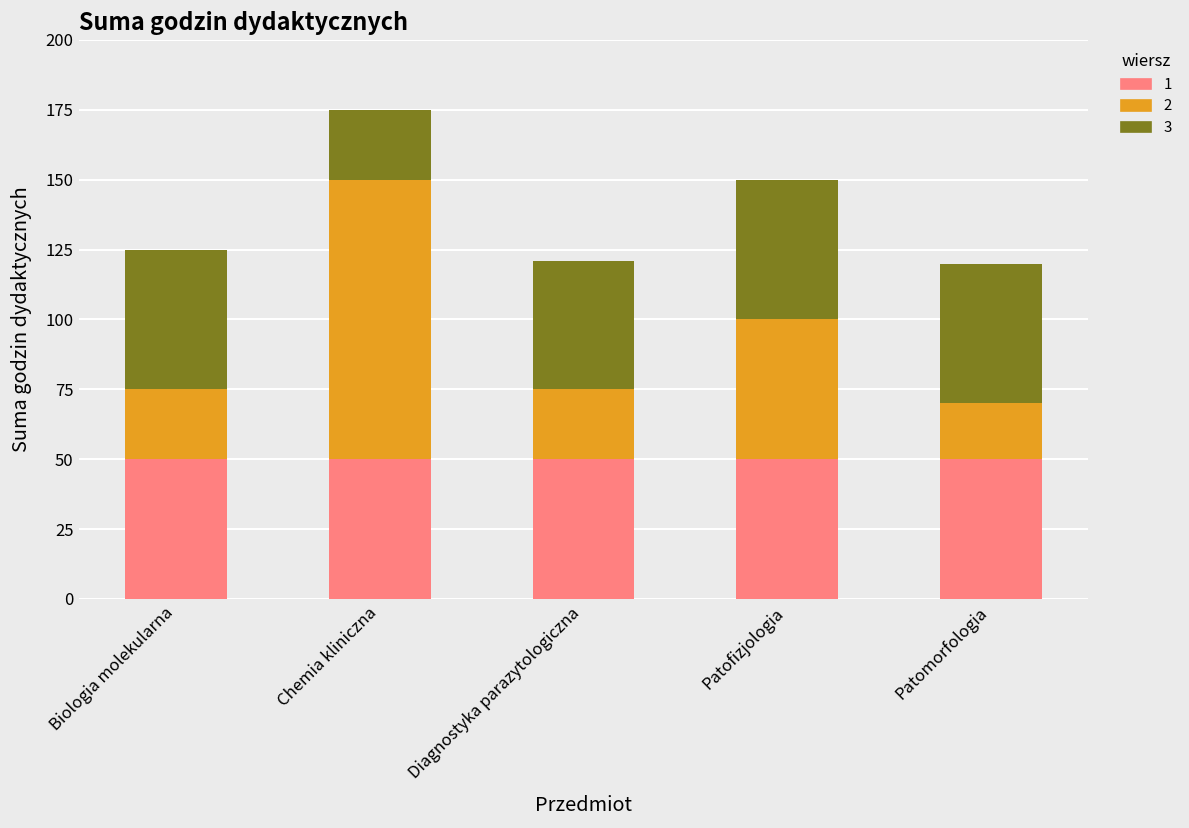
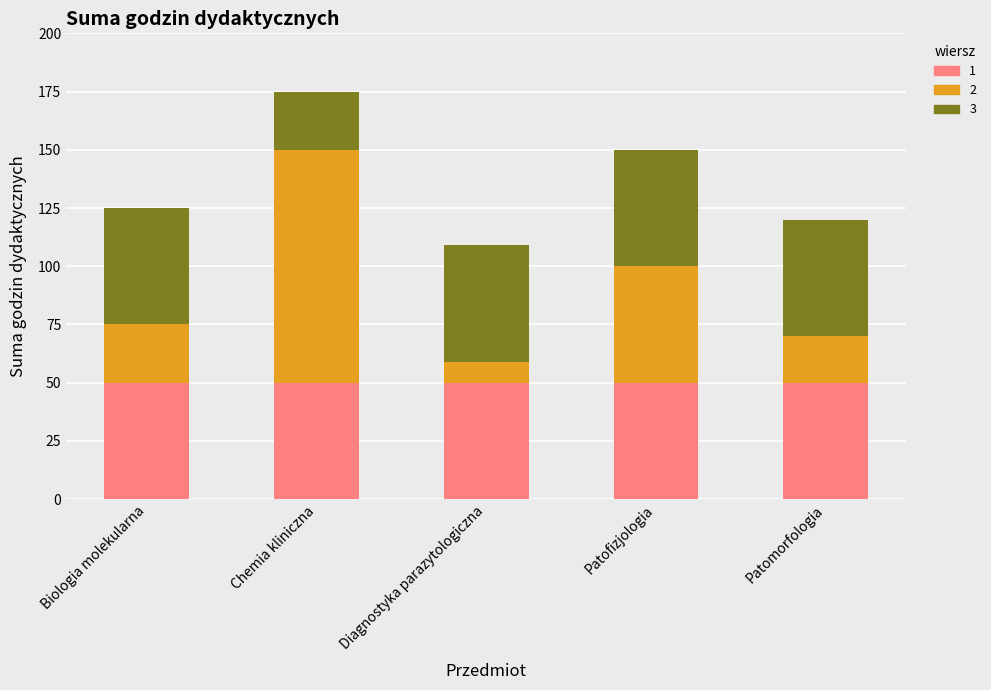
  {
    "1": {
      "Biologia molekularna": 50,
      "Chemia kliniczna": 50,
      "Diagnostyka parazytologiczna": 50,
      "Patofizjologia": 50,
      "Patomorfologia": 50
    },
    "2": {
      "Biologia molekularna": 25,
      "Chemia kliniczna": 100,
-     "Diagnostyka parazytologiczna": 25,
+     "Diagnostyka parazytologiczna": 9,
      "Patofizjologia": 50,
      "Patomorfologia": 20
    },
    "3": {
      "Biologia molekularna": 50,
      "Chemia kliniczna": 25,
-     "Diagnostyka parazytologiczna": 46,
+     "Diagnostyka parazytologiczna": 50,
      "Patofizjologia": 50,
      "Patomorfologia": 50
    }
  }
